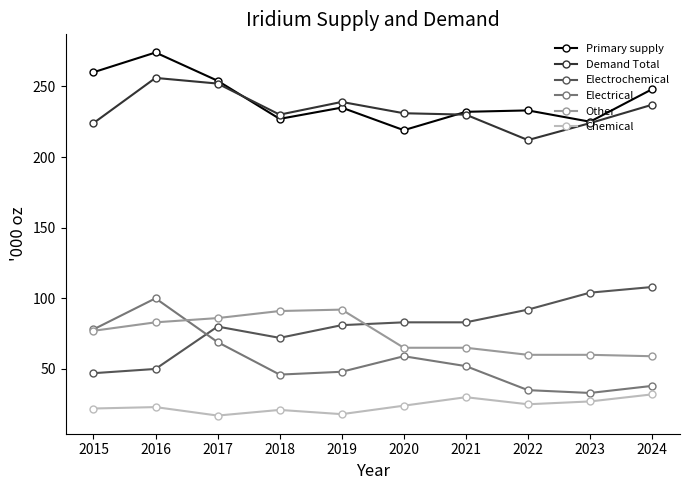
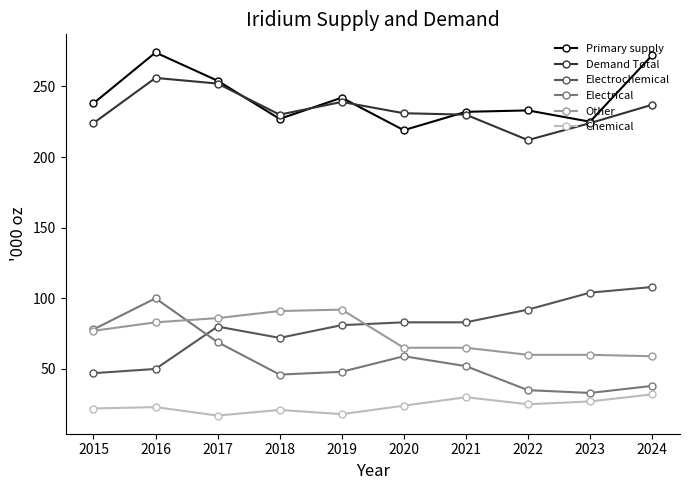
  {
    "Primary supply": {
-     "2015": 260,
+     "2015": 238,
      "2016": 274,
      "2017": 254,
      "2018": 227,
-     "2019": 235,
+     "2019": 242,
      "2020": 219,
      "2021": 232,
      "2022": 233,
-     "2024": 248
+     "2024": 272
    }
  }
